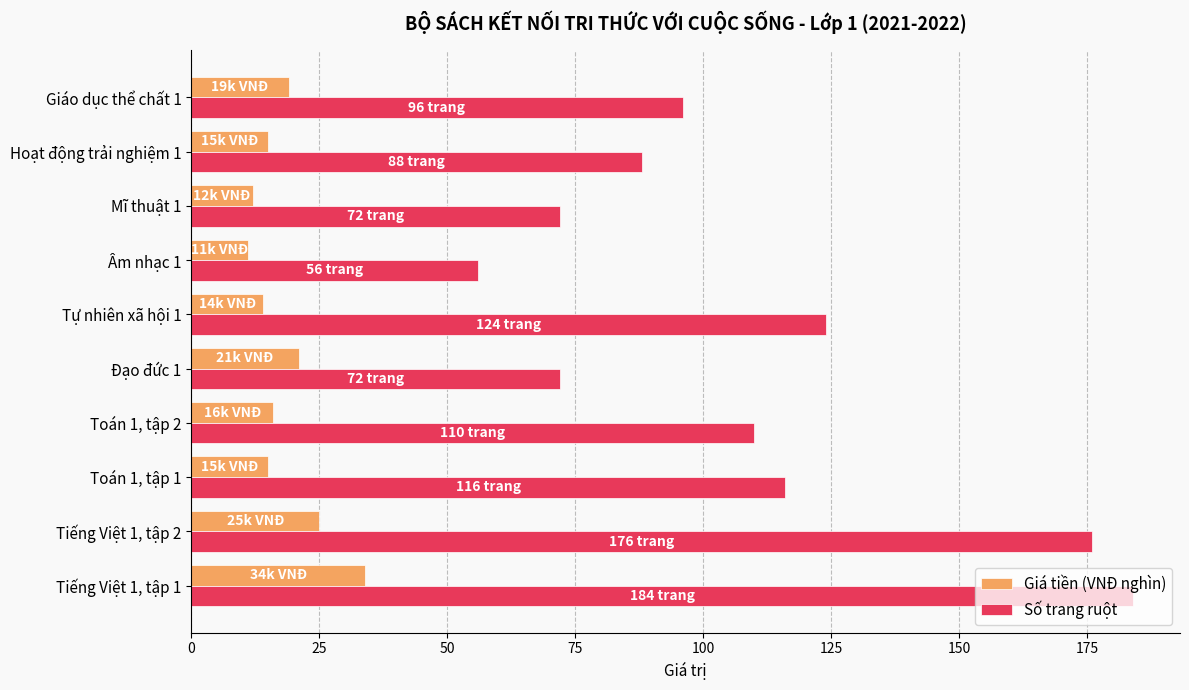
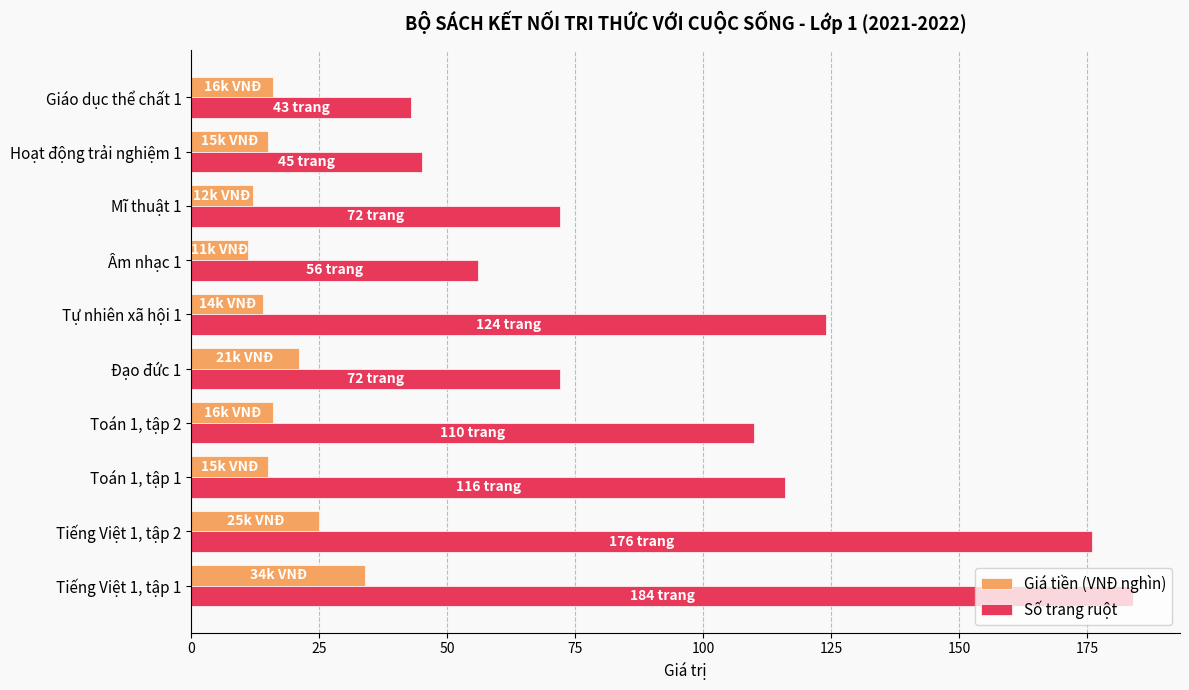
  {
    "Giá tiền (VNĐ nghìn)": {
-     "Giáo dục thể chất 1": "19k",
+     "Giáo dục thể chất 1": "16k",
      "Hoạt động trải nghiệm 1": "15k",
      "Mĩ thuật 1": "12k",
      "Âm nhạc 1": "11k",
      "Tự nhiên xã hội 1": "14k",
      "Đạo đức 1": "21k",
      "Toán 1, tập 2": "16k",
      "Toán 1, tập 1": "15k",
      "Tiếng Việt 1, tập 2": "25k",
      "Tiếng Việt 1, tập 1": "34k"
    },
    "Số trang ruột": {
-     "Giáo dục thể chất 1": "96",
-     "Hoạt động trải nghiệm 1": "88",
+     "Giáo dục thể chất 1": "43",
+     "Hoạt động trải nghiệm 1": "45",
      "Mĩ thuật 1": "72",
      "Âm nhạc 1": "56",
      "Tự nhiên xã hội 1": "124",
      "Đạo đức 1": "72",
      "Toán 1, tập 2": "110",
      "Toán 1, tập 1": "116",
      "Tiếng Việt 1, tập 2": "176"
    }
  }
